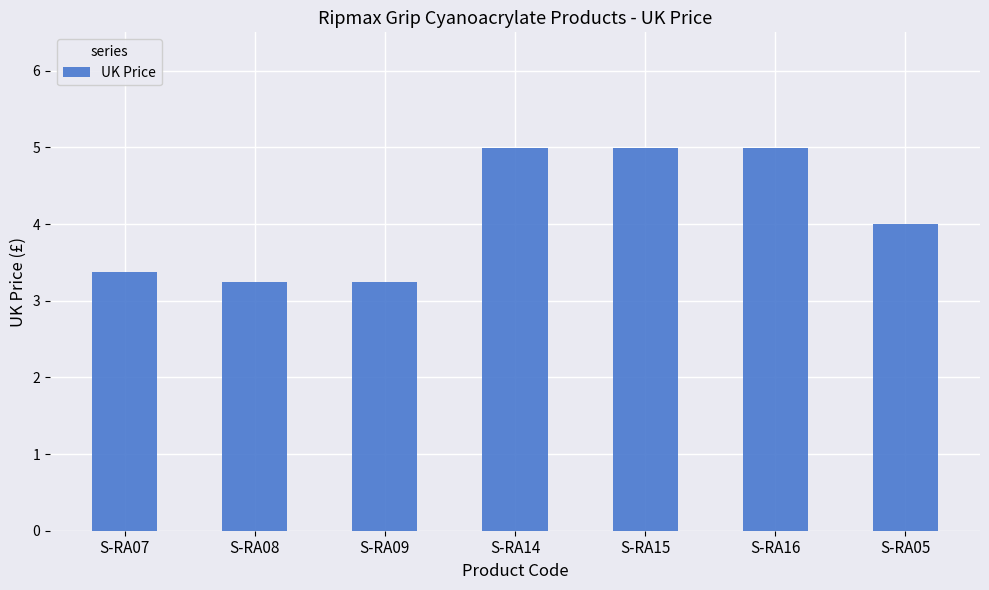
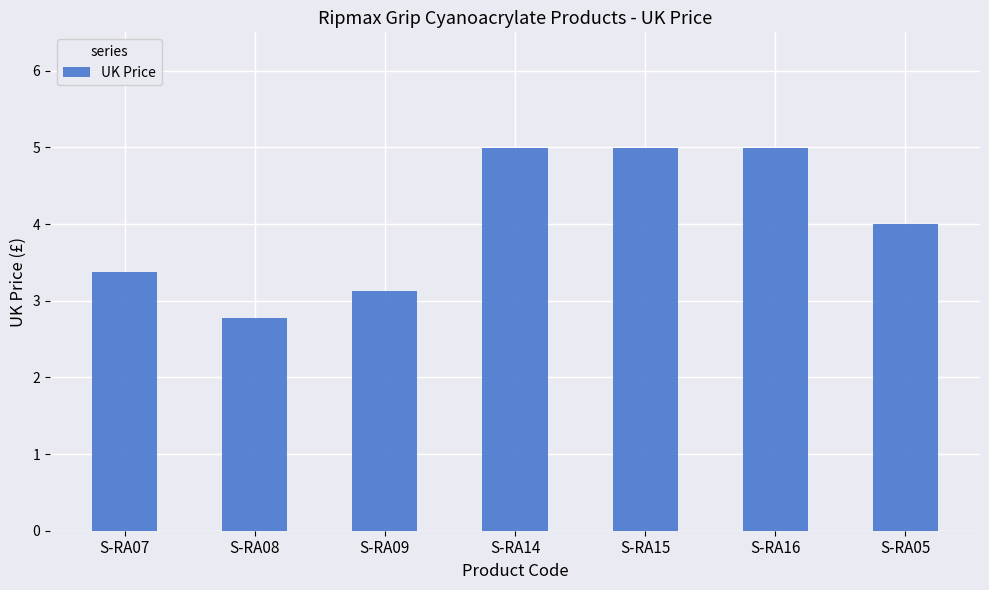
  {
    "S-RA07": 3.4,
-   "S-RA08": 3.3,
-   "S-RA09": 3.3,
+   "S-RA08": 2.8,
+   "S-RA09": 3.1,
    "S-RA14": 5.0,
    "S-RA15": 5.0,
    "S-RA16": 5.0,
    "S-RA05": 4.0
  }
